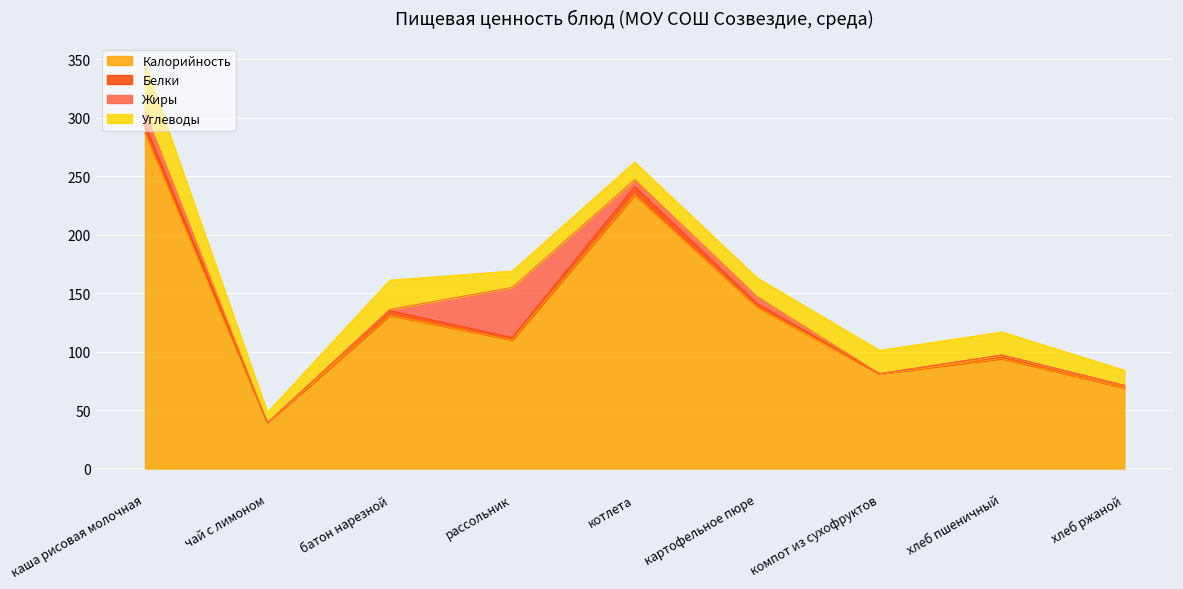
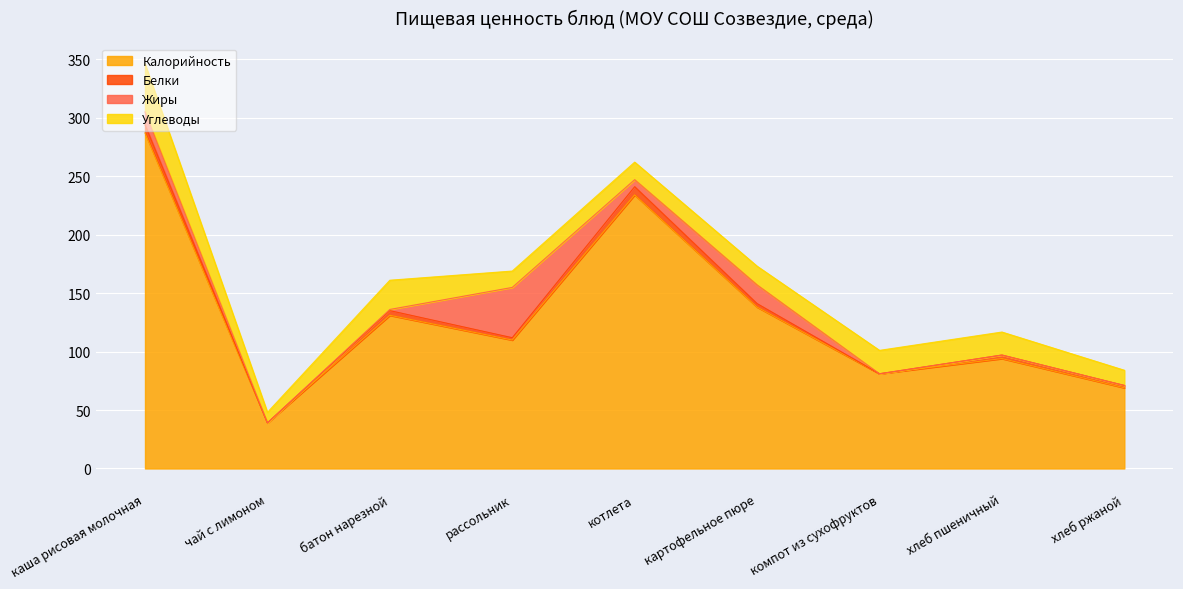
  {
    "Белки": {
      "котлета": 7,
      "картофельное пюре": 3
    },
    "Жиры": {
      "рассольник": 43,
      "котлета": 6,
-     "картофельное пюре": 6
+     "картофельное пюре": 16
    }
  }
